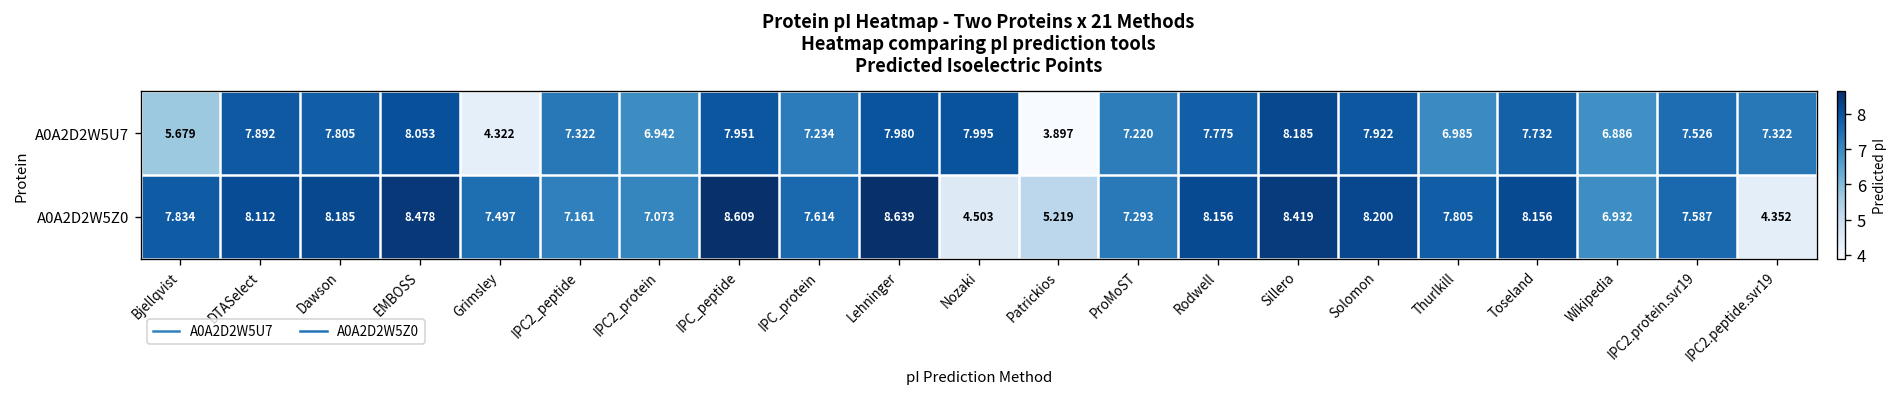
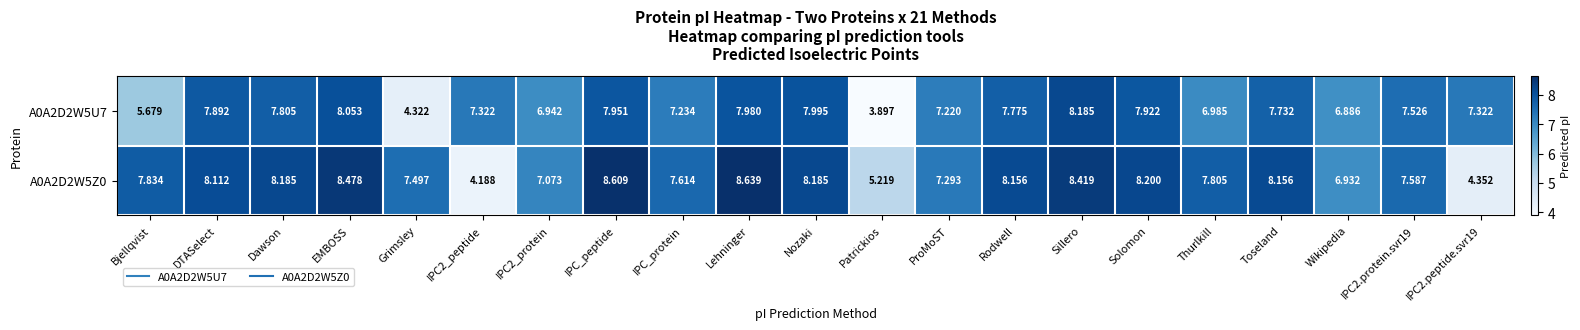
  {
    "A0A2D2W5U7": {
      "Bjellqvist": 5.679,
      "DTASelect": 7.892,
      "Dawson": 7.805,
      "EMBOSS": 8.053,
      "Grimsley": 4.322,
      "IPC2_peptide": 7.322,
      "IPC2_protein": 6.942,
      "IPC_peptide": 7.951,
      "IPC_protein": 7.234,
      "Lehninger": 7.980,
      "Nozaki": 7.995,
      "Patrickios": 3.897,
      "ProMoST": 7.220,
      "Rodwell": 7.775,
      "Sillero": 8.185,
      "Solomon": 7.922,
      "Thurlkill": 6.985,
      "Toseland": 7.732,
      "Wikipedia": 6.886,
      "IPC2.protein.svr19": 7.526,
      "IPC2.peptide.svr19": 7.322
    },
    "A0A2D2W5Z0": {
      "Bjellqvist": 7.834,
      "DTASelect": 8.112,
      "Dawson": 8.185,
      "EMBOSS": 8.478,
      "Grimsley": 7.497,
-     "IPC2_peptide": 7.161,
+     "IPC2_peptide": 4.188,
      "IPC2_protein": 7.073,
      "IPC_peptide": 8.609,
      "IPC_protein": 7.614,
      "Lehninger": 8.639,
-     "Nozaki": 4.503,
+     "Nozaki": 8.185,
      "Patrickios": 5.219,
      "ProMoST": 7.293,
      "Rodwell": 8.156,
      "Sillero": 8.419,
      "Solomon": 8.200,
      "Thurlkill": 7.805,
      "Toseland": 8.156,
      "Wikipedia": 6.932,
      "IPC2.protein.svr19": 7.587,
      "IPC2.peptide.svr19": 4.352
    }
  }
